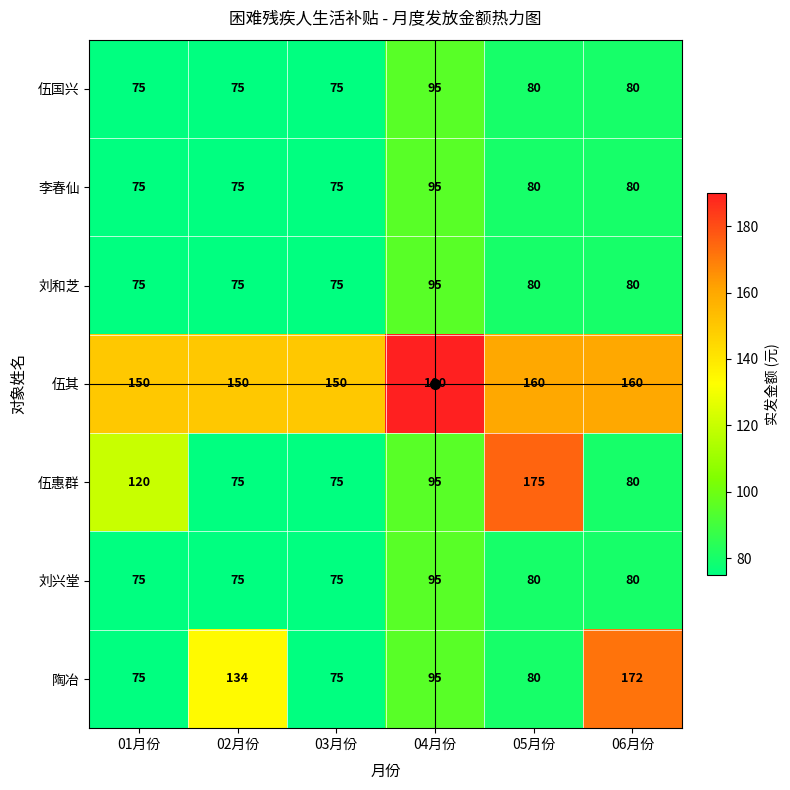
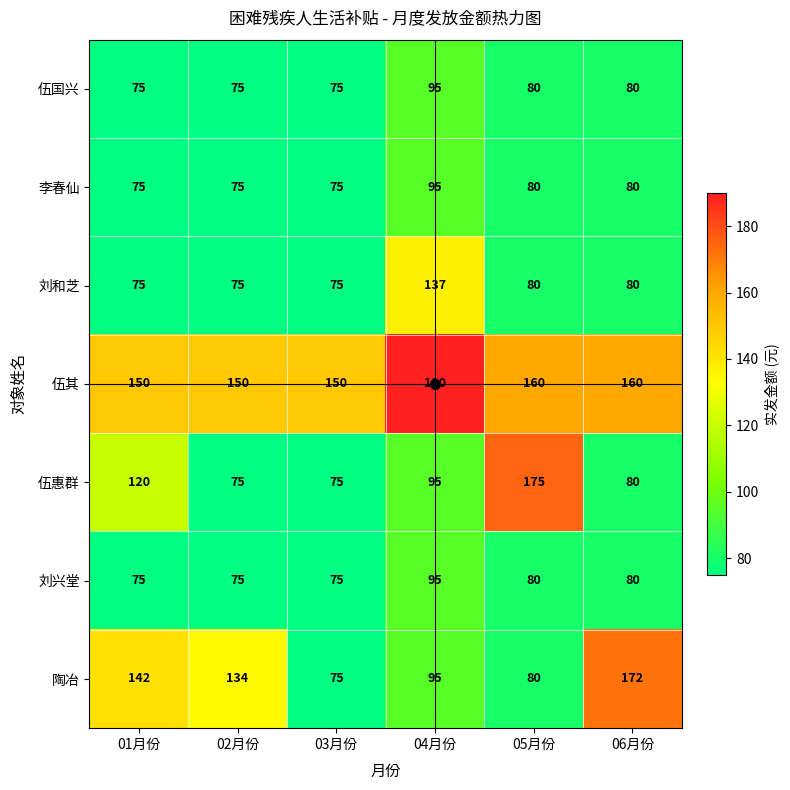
  {
    "伍国兴": {
      "01月份": 75,
      "02月份": 75,
      "03月份": 75,
      "04月份": 95,
      "05月份": 80,
      "06月份": 80
    },
    "李春仙": {
      "01月份": 75,
      "02月份": 75,
      "03月份": 75,
      "04月份": 95,
      "05月份": 80,
      "06月份": 80
    },
    "刘和芝": {
      "01月份": 75,
      "02月份": 75,
      "03月份": 75,
-     "04月份": 95,
+     "04月份": 137,
      "05月份": 80,
      "06月份": 80
    },
    "伍其": {
      "01月份": 150,
      "02月份": 150,
      "03月份": 150,
      "05月份": 160,
      "06月份": 160
    },
    "伍惠群": {
      "01月份": 120,
      "02月份": 75,
      "03月份": 75,
      "04月份": 95,
      "05月份": 175,
      "06月份": 80
    },
    "刘兴堂": {
      "01月份": 75,
      "02月份": 75,
      "03月份": 75,
      "04月份": 95,
      "05月份": 80,
      "06月份": 80
    },
    "陶冶": {
-     "01月份": 75,
+     "01月份": 142,
      "02月份": 134,
      "03月份": 75,
      "04月份": 95,
      "05月份": 80,
      "06月份": 172
    }
  }
